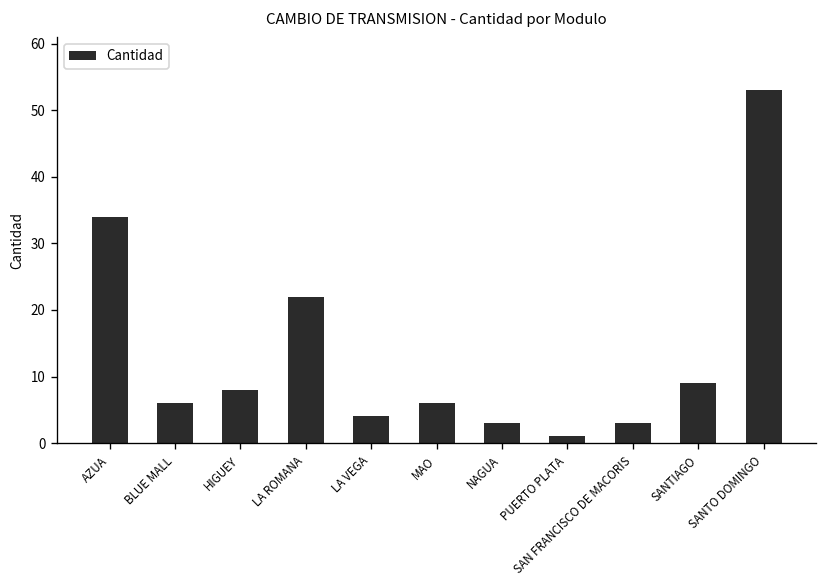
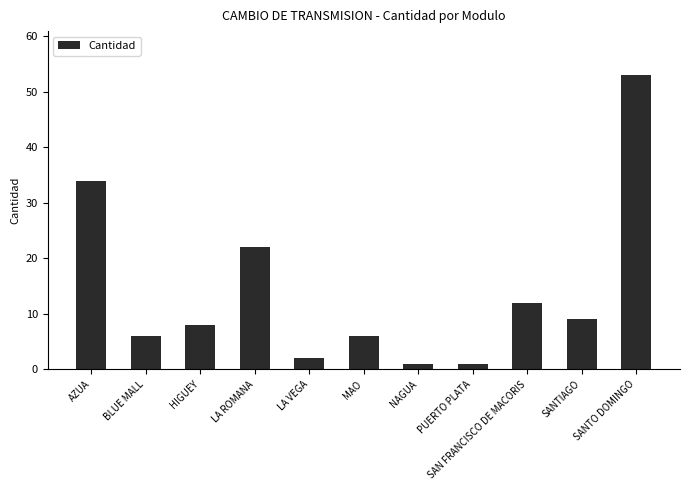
  {
    "AZUA": 34,
    "BLUE MALL": 6,
    "HIGUEY": 8,
    "LA ROMANA": 22,
-   "LA VEGA": 4,
+   "LA VEGA": 2,
    "MAO": 6,
-   "NAGUA": 3,
+   "NAGUA": 1,
    "PUERTO PLATA": 1,
-   "SAN FRANCISCO DE MACORIS": 3,
+   "SAN FRANCISCO DE MACORIS": 12,
    "SANTIAGO": 9,
    "SANTO DOMINGO": 53
  }
